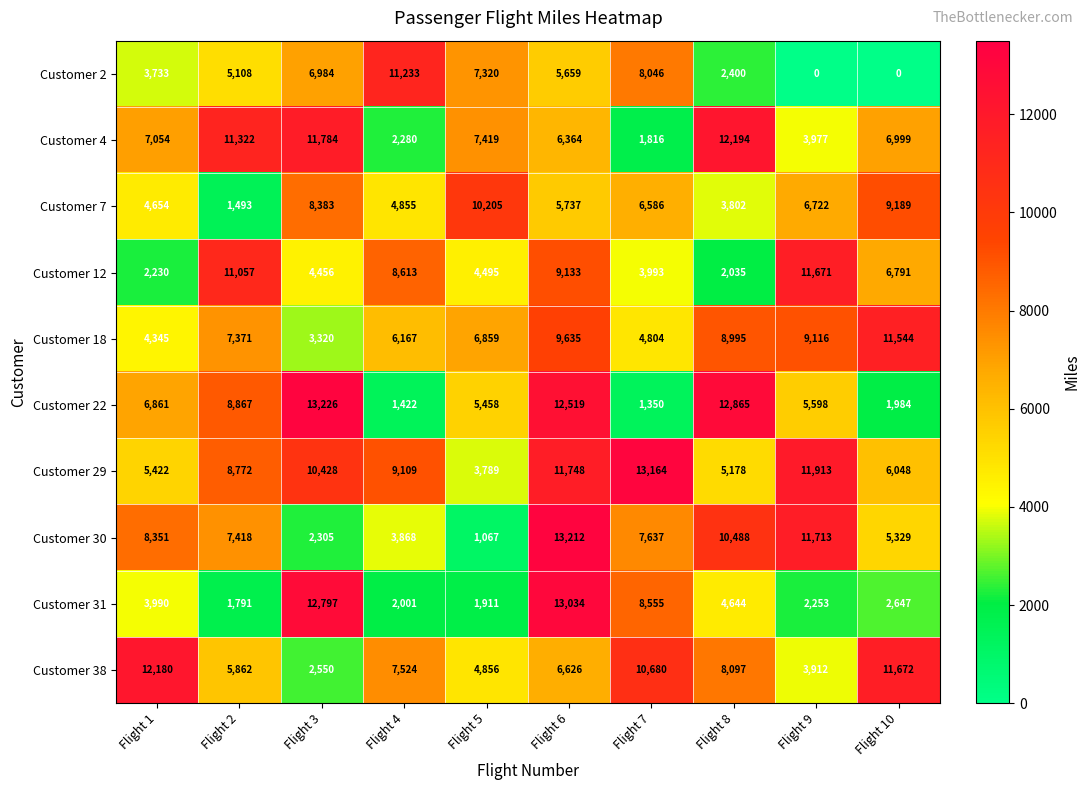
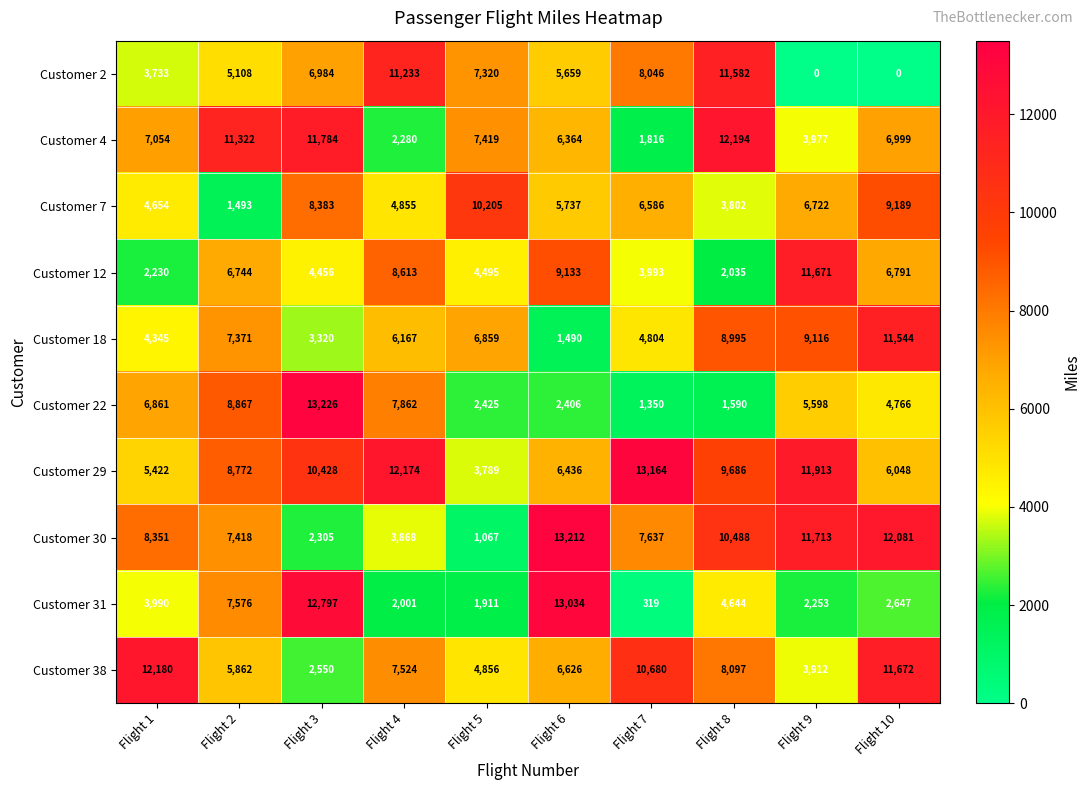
  {
    "Customer 2": {
      "Flight 1": "3,733",
      "Flight 2": "5,108",
      "Flight 3": "6,984",
      "Flight 4": "11,233",
      "Flight 5": "7,320",
      "Flight 6": "5,659",
      "Flight 7": "8,046",
-     "Flight 8": "2,400",
+     "Flight 8": "11,582",
      "Flight 9": "0",
      "Flight 10": "0"
    },
    "Customer 4": {
      "Flight 1": "7,054",
      "Flight 2": "11,322",
      "Flight 3": "11,784",
      "Flight 4": "2,280",
      "Flight 5": "7,419",
      "Flight 6": "6,364",
      "Flight 7": "1,816",
      "Flight 8": "12,194",
      "Flight 9": "3,977",
      "Flight 10": "6,999"
    },
    "Customer 7": {
      "Flight 1": "4,654",
      "Flight 2": "1,493",
      "Flight 3": "8,383",
      "Flight 4": "4,855",
      "Flight 5": "10,205",
      "Flight 6": "5,737",
      "Flight 7": "6,586",
      "Flight 8": "3,802",
      "Flight 9": "6,722",
      "Flight 10": "9,189"
    },
    "Customer 12": {
      "Flight 1": "2,230",
-     "Flight 2": "11,057",
+     "Flight 2": "6,744",
      "Flight 3": "4,456",
      "Flight 4": "8,613",
      "Flight 5": "4,495",
      "Flight 6": "9,133",
      "Flight 7": "3,993",
      "Flight 8": "2,035",
      "Flight 9": "11,671",
      "Flight 10": "6,791"
    },
    "Customer 18": {
      "Flight 1": "4,345",
      "Flight 2": "7,371",
      "Flight 3": "3,320",
      "Flight 4": "6,167",
      "Flight 5": "6,859",
-     "Flight 6": "9,635",
+     "Flight 6": "1,490",
      "Flight 7": "4,804",
      "Flight 8": "8,995",
      "Flight 9": "9,116",
      "Flight 10": "11,544"
    },
    "Customer 22": {
      "Flight 1": "6,861",
      "Flight 2": "8,867",
      "Flight 3": "13,226",
-     "Flight 4": "1,422",
-     "Flight 5": "5,458",
-     "Flight 6": "12,519",
+     "Flight 4": "7,862",
+     "Flight 5": "2,425",
+     "Flight 6": "2,406",
      "Flight 7": "1,350",
-     "Flight 8": "12,865",
+     "Flight 8": "1,590",
      "Flight 9": "5,598",
-     "Flight 10": "1,984"
+     "Flight 10": "4,766"
    },
    "Customer 29": {
      "Flight 1": "5,422",
      "Flight 2": "8,772",
      "Flight 3": "10,428",
-     "Flight 4": "9,109",
+     "Flight 4": "12,174",
      "Flight 5": "3,789",
-     "Flight 6": "11,748",
+     "Flight 6": "6,436",
      "Flight 7": "13,164",
-     "Flight 8": "5,178",
+     "Flight 8": "9,686",
      "Flight 9": "11,913",
      "Flight 10": "6,048"
    },
    "Customer 30": {
      "Flight 1": "8,351",
      "Flight 2": "7,418",
      "Flight 3": "2,305",
      "Flight 4": "3,868",
      "Flight 5": "1,067",
      "Flight 6": "13,212",
      "Flight 7": "7,637",
      "Flight 8": "10,488",
      "Flight 9": "11,713",
-     "Flight 10": "5,329"
+     "Flight 10": "12,081"
    },
    "Customer 31": {
      "Flight 1": "3,990",
-     "Flight 2": "1,791",
+     "Flight 2": "7,576",
      "Flight 3": "12,797",
      "Flight 4": "2,001",
      "Flight 5": "1,911",
      "Flight 6": "13,034",
-     "Flight 7": "8,555",
+     "Flight 7": "319",
      "Flight 8": "4,644",
      "Flight 9": "2,253",
      "Flight 10": "2,647"
    },
    "Customer 38": {
      "Flight 1": "12,180",
      "Flight 2": "5,862",
      "Flight 3": "2,550",
      "Flight 4": "7,524",
      "Flight 5": "4,856",
      "Flight 6": "6,626",
      "Flight 7": "10,680",
      "Flight 8": "8,097",
      "Flight 9": "3,912",
      "Flight 10": "11,672"
    }
  }
